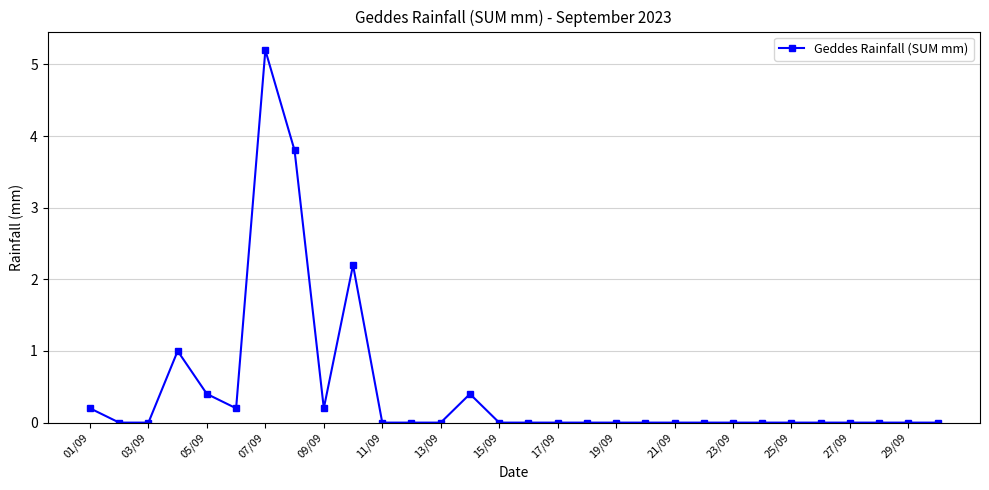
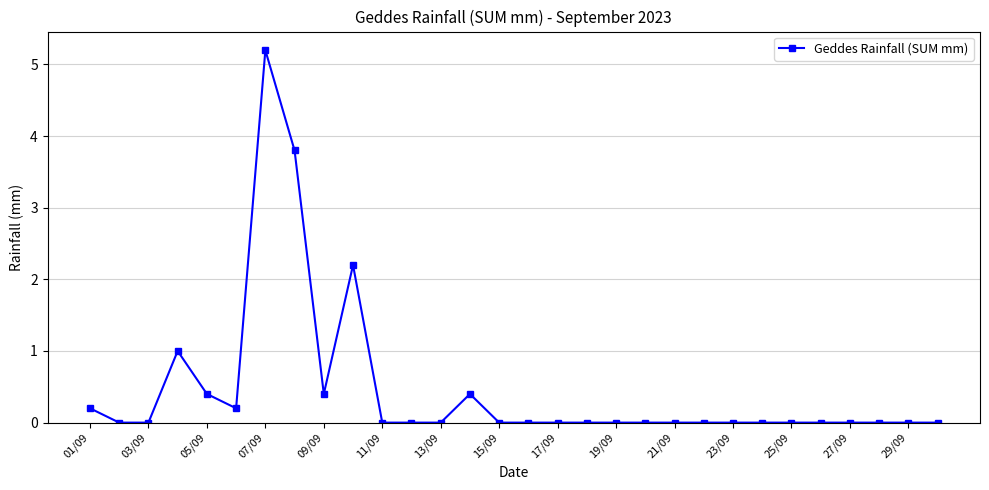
  {
    "01/09": 0.2,
    "03/09": 0.0,
    "05/09": 0.4,
    "07/09": 5.2,
-   "09/09": 0.2,
+   "09/09": 0.4,
    "11/09": 0.0,
    "13/09": 0.0,
    "15/09": 0.0,
    "17/09": 0.0,
    "19/09": 0.0,
    "21/09": 0.0,
    "23/09": 0.0,
    "25/09": 0.0,
    "27/09": 0.0,
    "29/09": 0.0
  }
